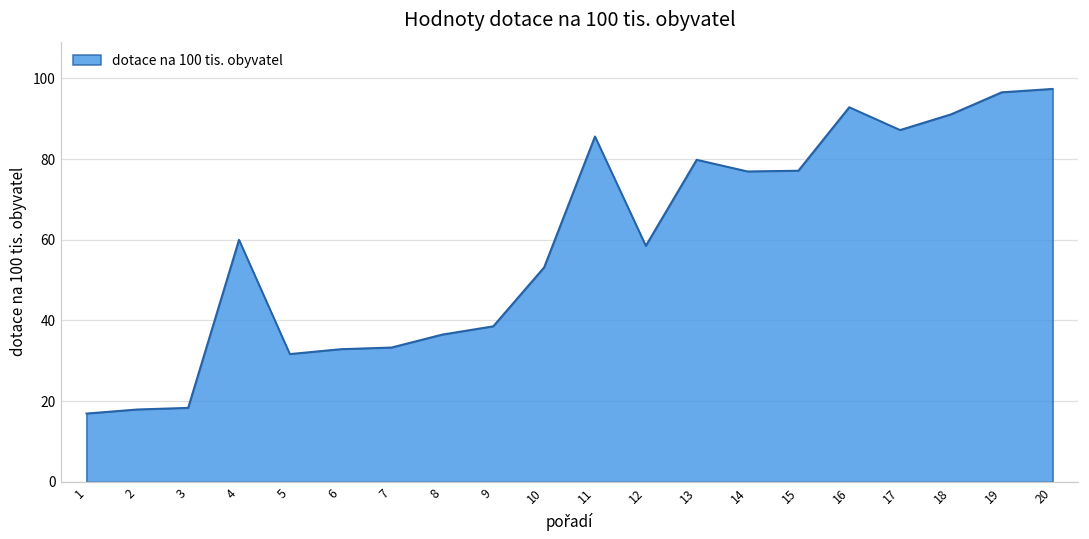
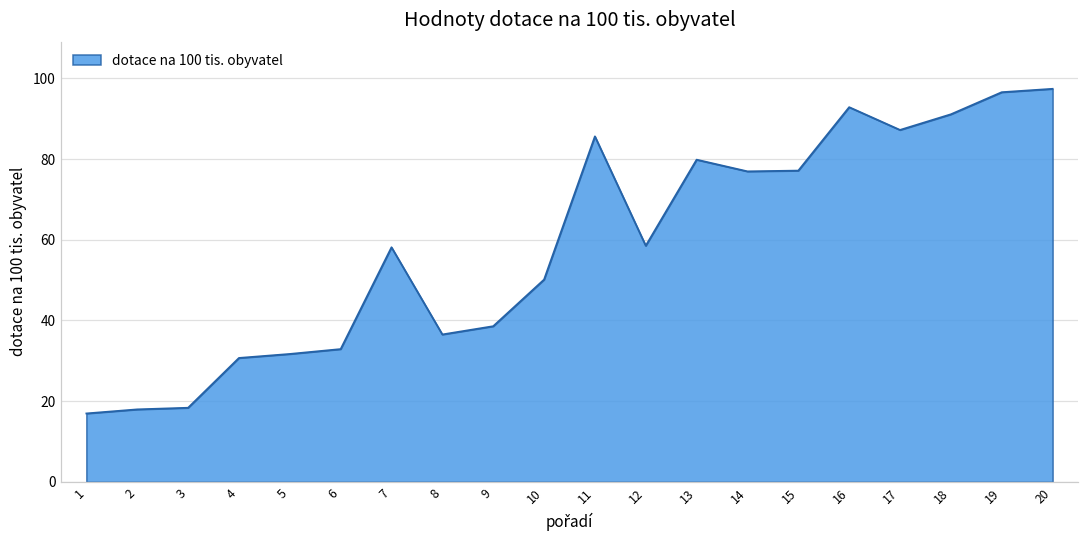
  {
    "1": 17,
    "2": 18,
    "3": 18,
-   "4": 60,
+   "4": 31,
    "5": 32,
    "6": 33,
-   "7": 33,
+   "7": 58,
    "8": 37,
    "9": 39,
-   "10": 53,
+   "10": 50,
    "11": 86,
    "12": 59,
    "13": 80,
    "14": 77,
    "15": 77,
    "16": 93,
    "17": 87,
    "18": 91,
    "19": 97,
    "20": 97
  }
